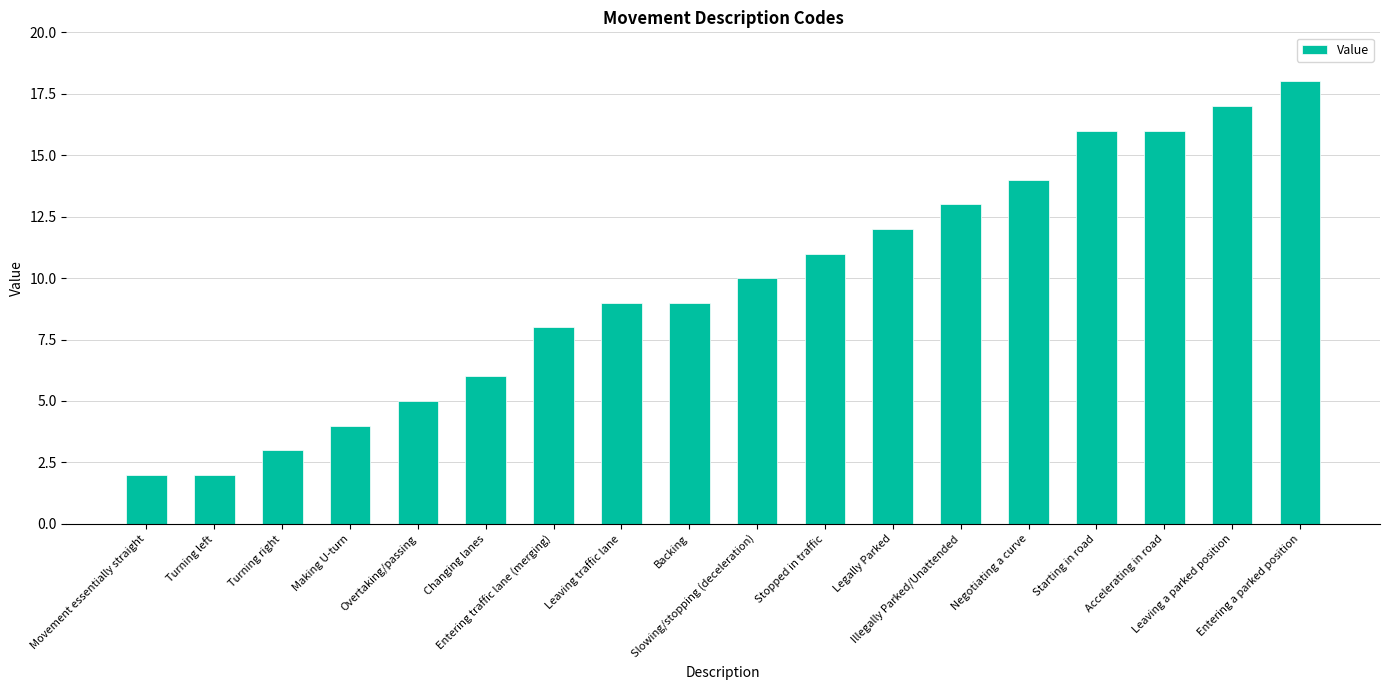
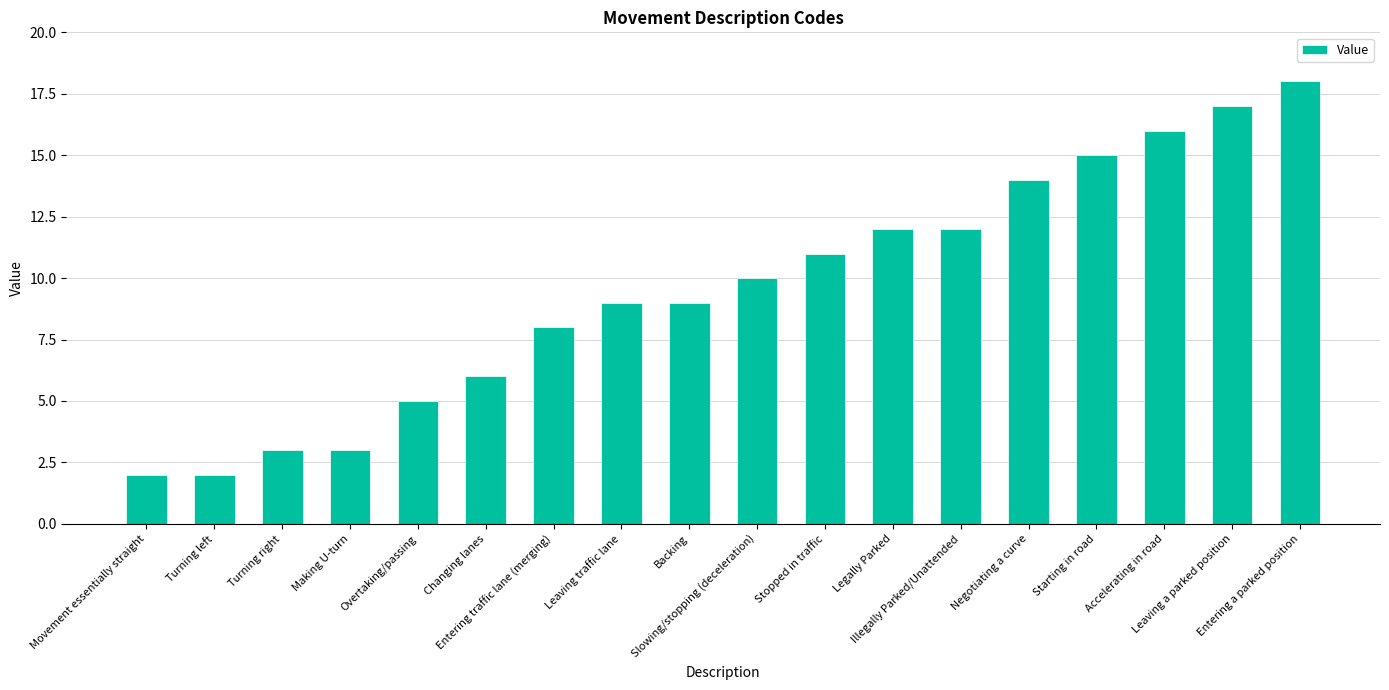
  {
    "Movement essentially straight": 2,
    "Turning left": 2,
    "Turning right": 3,
-   "Making U-turn": 4,
+   "Making U-turn": 3,
    "Overtaking/passing": 5,
    "Changing lanes": 6,
    "Entering traffic lane (merging)": 8,
    "Leaving traffic lane": 9,
    "Backing": 9,
    "Slowing/stopping (deceleration)": 10,
    "Stopped in traffic": 11,
    "Legally Parked": 12,
-   "Illegally Parked/Unattended": 13,
+   "Illegally Parked/Unattended": 12,
    "Negotiating a curve": 14,
-   "Starting in road": 16,
+   "Starting in road": 15,
    "Accelerating in road": 16,
    "Leaving a parked position": 17,
    "Entering a parked position": 18
  }
